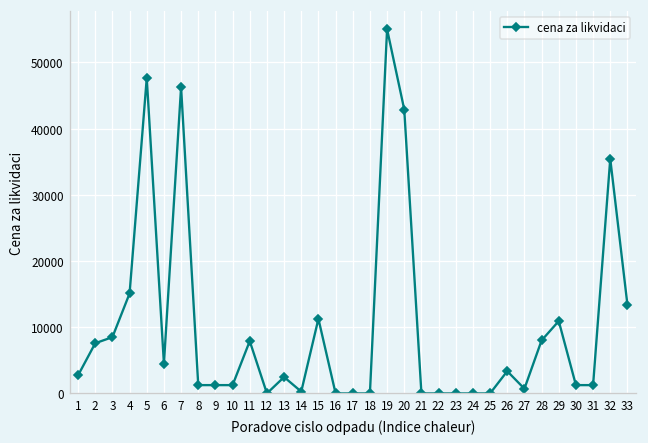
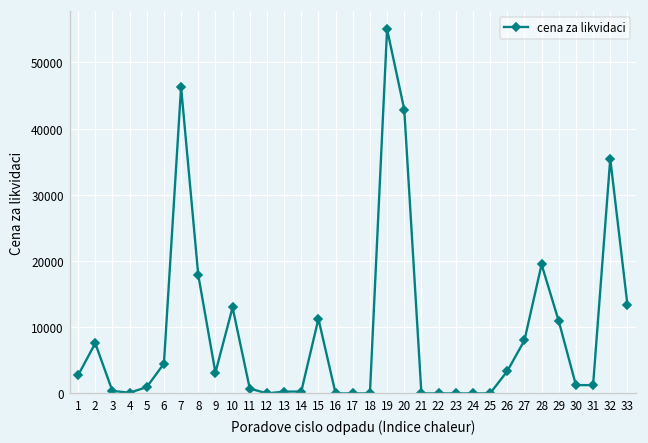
  {
    "1": 3000,
    "2": 8000,
-   "3": 8000,
-   "4": 15000,
-   "5": 48000,
+   "3": 0,
+   "4": 0,
+   "5": 1000,
    "6": 4000,
    "7": 46000,
-   "8": 1000,
-   "9": 1000,
-   "10": 1000,
-   "11": 8000,
+   "8": 18000,
+   "9": 3000,
+   "10": 13000,
+   "11": 1000,
    "12": 0,
-   "13": 2000,
+   "13": 0,
    "14": 0,
    "15": 11000,
    "16": 0,
    "17": 0,
    "18": 0,
    "19": 55000,
    "20": 43000,
    "21": 0,
    "22": 0,
    "23": 0,
    "24": 0,
    "25": 0,
    "26": 3000,
-   "27": 1000,
-   "28": 8000,
+   "27": 8000,
+   "28": 19000,
    "29": 11000,
    "30": 1000,
    "31": 1000,
    "32": 35000,
    "33": 13000
  }
